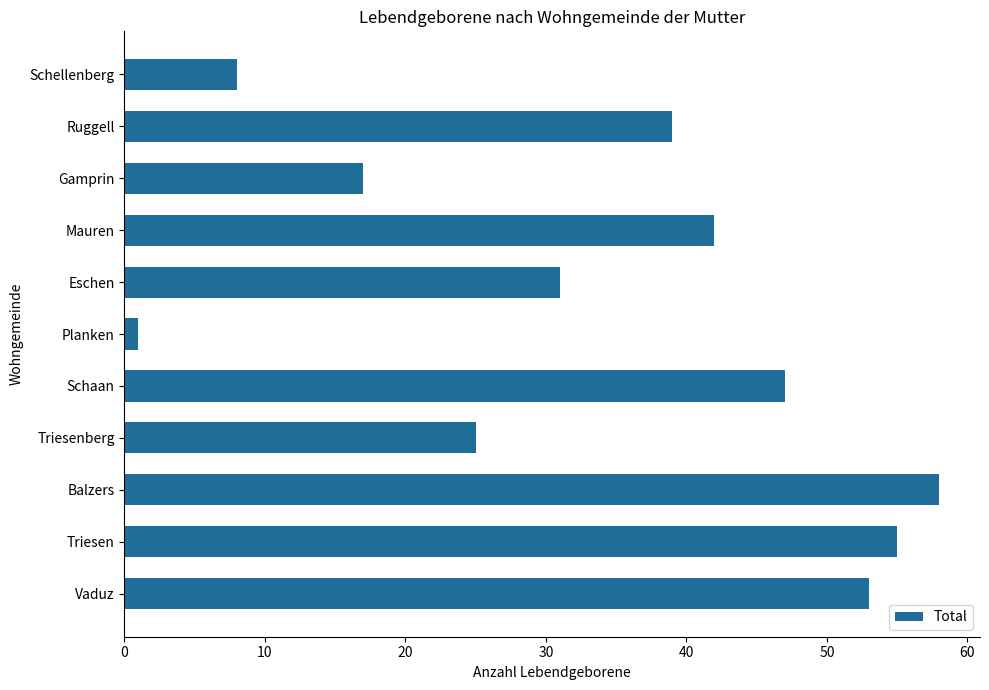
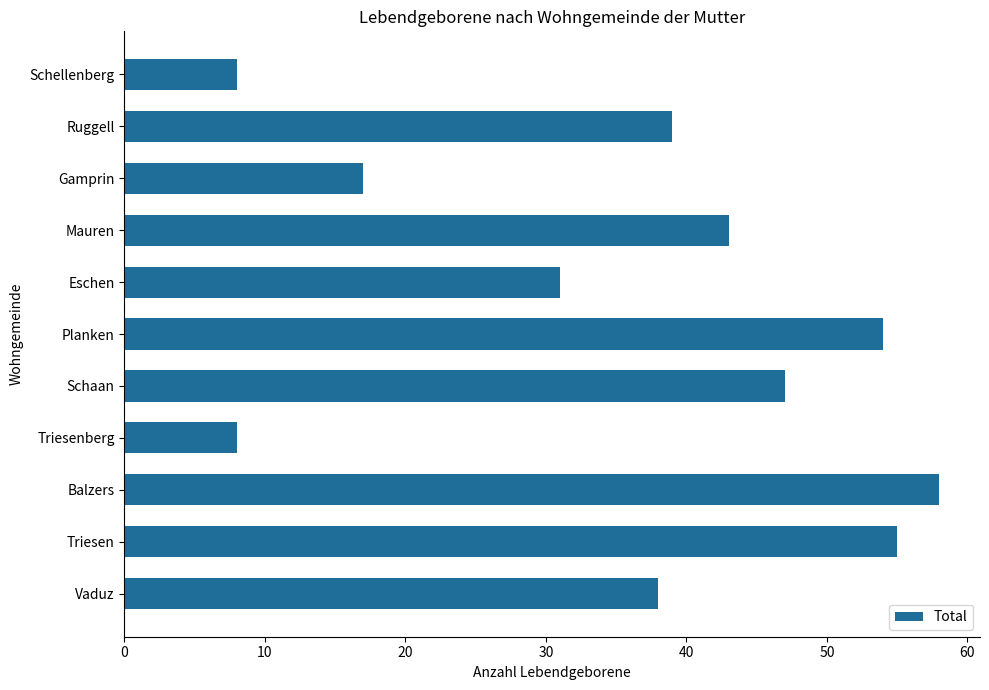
  {
    "Schellenberg": 8,
    "Ruggell": 39,
    "Gamprin": 17,
-   "Mauren": 42,
+   "Mauren": 43,
    "Eschen": 31,
-   "Planken": 1,
+   "Planken": 54,
    "Schaan": 47,
-   "Triesenberg": 25,
+   "Triesenberg": 8,
    "Balzers": 58,
    "Triesen": 55,
-   "Vaduz": 53
+   "Vaduz": 38
  }
